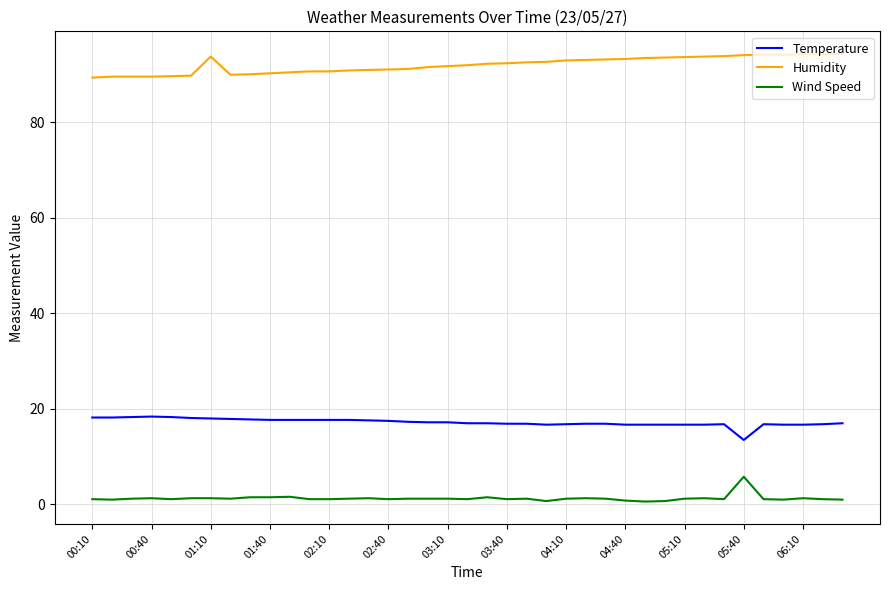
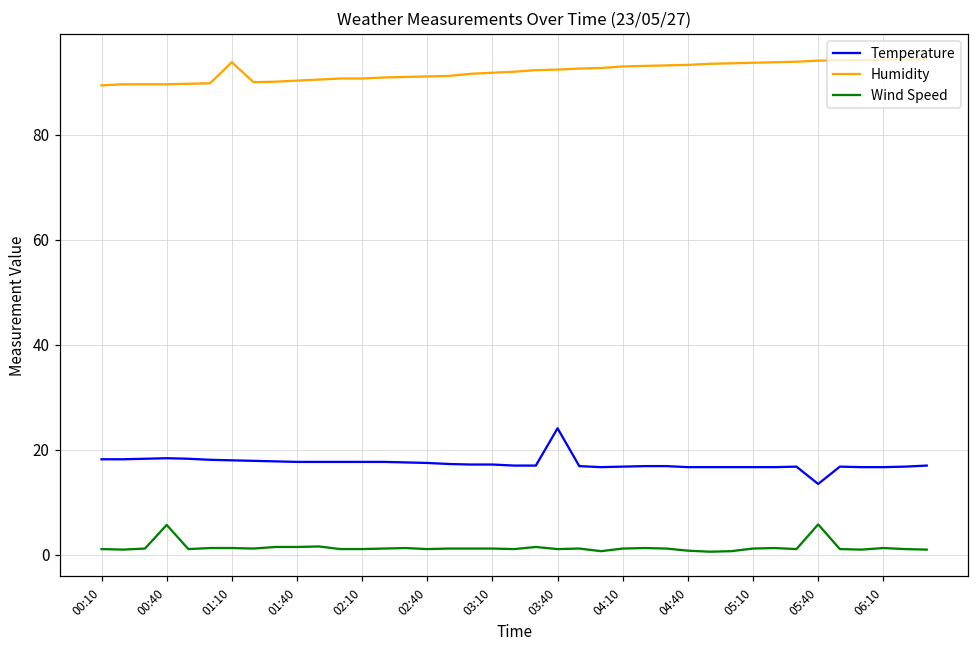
  {
    "Temperature": {
      "00:10": 18,
      "00:40": 18,
      "01:10": 18,
      "01:40": 18,
      "02:10": 18,
      "02:40": 18,
      "03:10": 17,
-     "03:40": 17,
+     "03:40": 24,
      "04:10": 17,
      "04:40": 17,
      "05:10": 17,
      "05:40": 14,
      "06:10": 17
    },
    "Humidity": {
      "00:10": 89,
      "00:40": 90,
      "01:10": 94,
      "01:40": 90,
      "02:10": 91,
      "02:40": 91,
      "03:10": 92,
      "03:40": 92,
      "04:10": 93,
      "04:40": 93,
      "05:10": 94,
      "05:40": 94
    },
    "Wind Speed": {
      "00:10": 1,
-     "00:40": 1,
+     "00:40": 6,
      "01:10": 1,
      "01:40": 2,
      "02:10": 1,
      "02:40": 1,
      "03:10": 1,
      "03:40": 1,
      "04:10": 1,
      "04:40": 1,
      "05:10": 1,
      "05:40": 6,
      "06:10": 1
    }
  }
